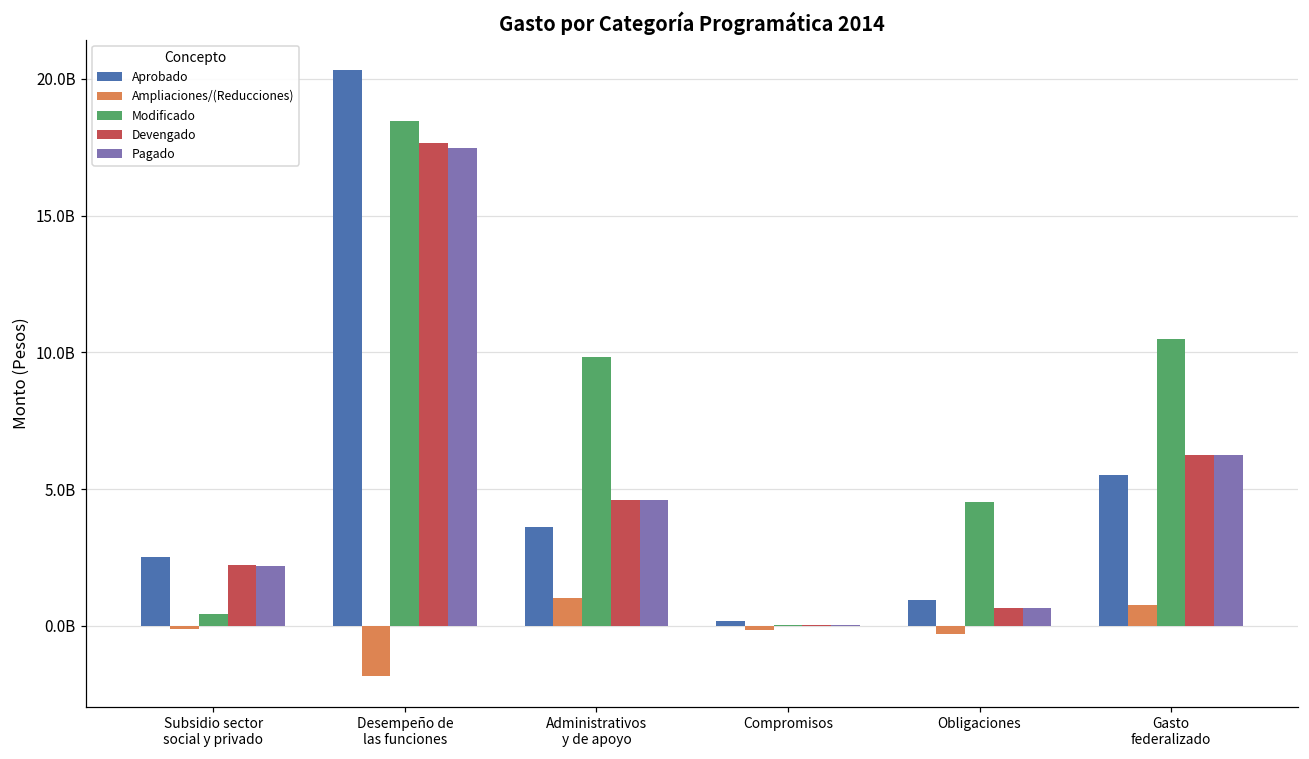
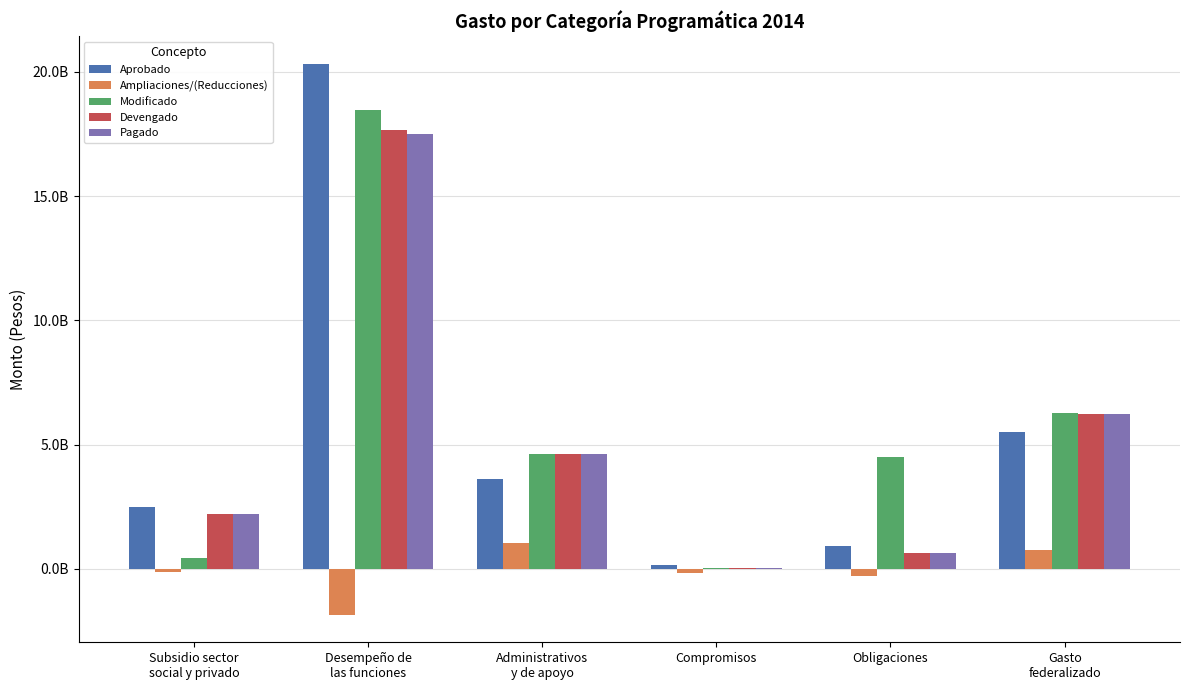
  {
    "Modificado": {
      "Subsidio sector social y privado": 400000000,
      "Desempeño de las funciones": 18500000000,
-     "Administrativos y de apoyo": 9800000000,
+     "Administrativos y de apoyo": 4600000000,
      "Obligaciones": 4500000000,
-     "Gasto federalizado": 10500000000
+     "Gasto federalizado": 6300000000
    }
  }
